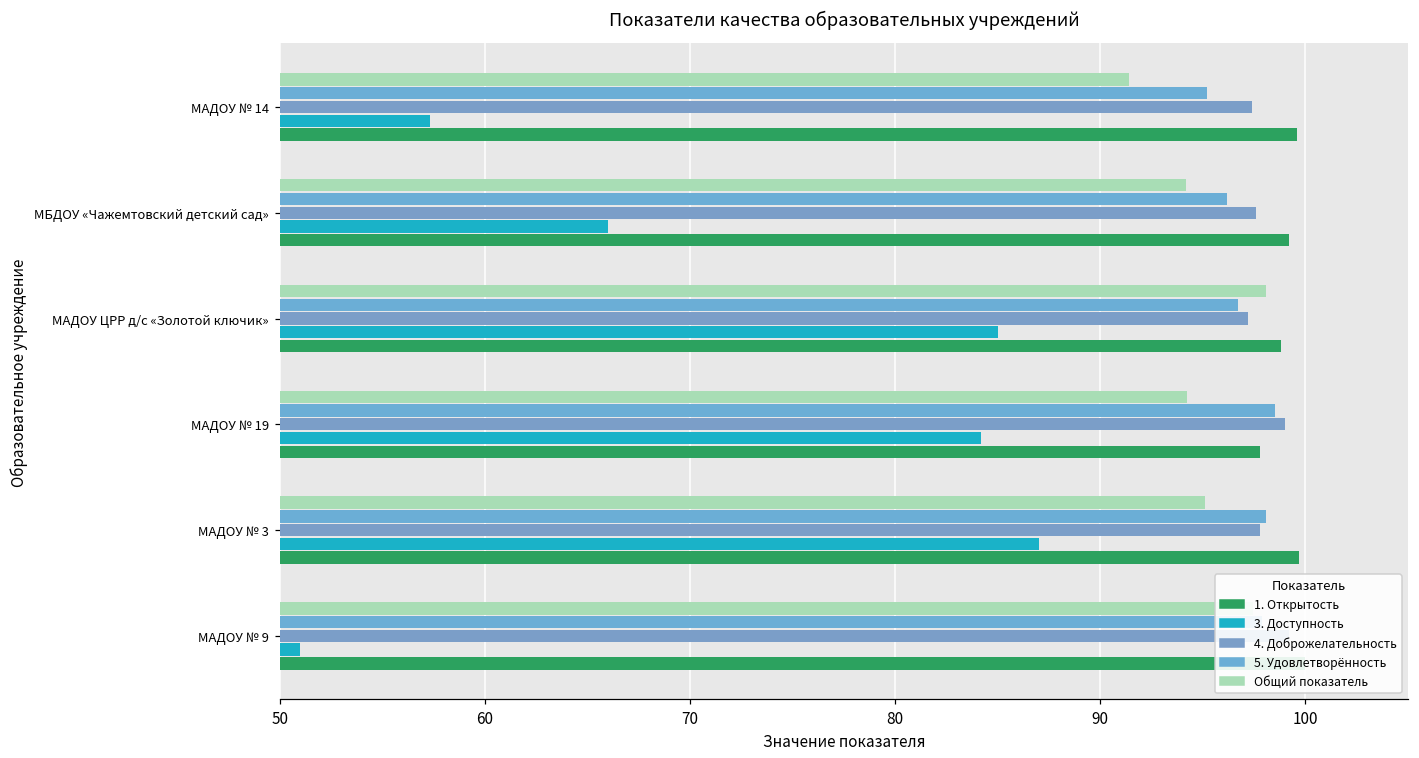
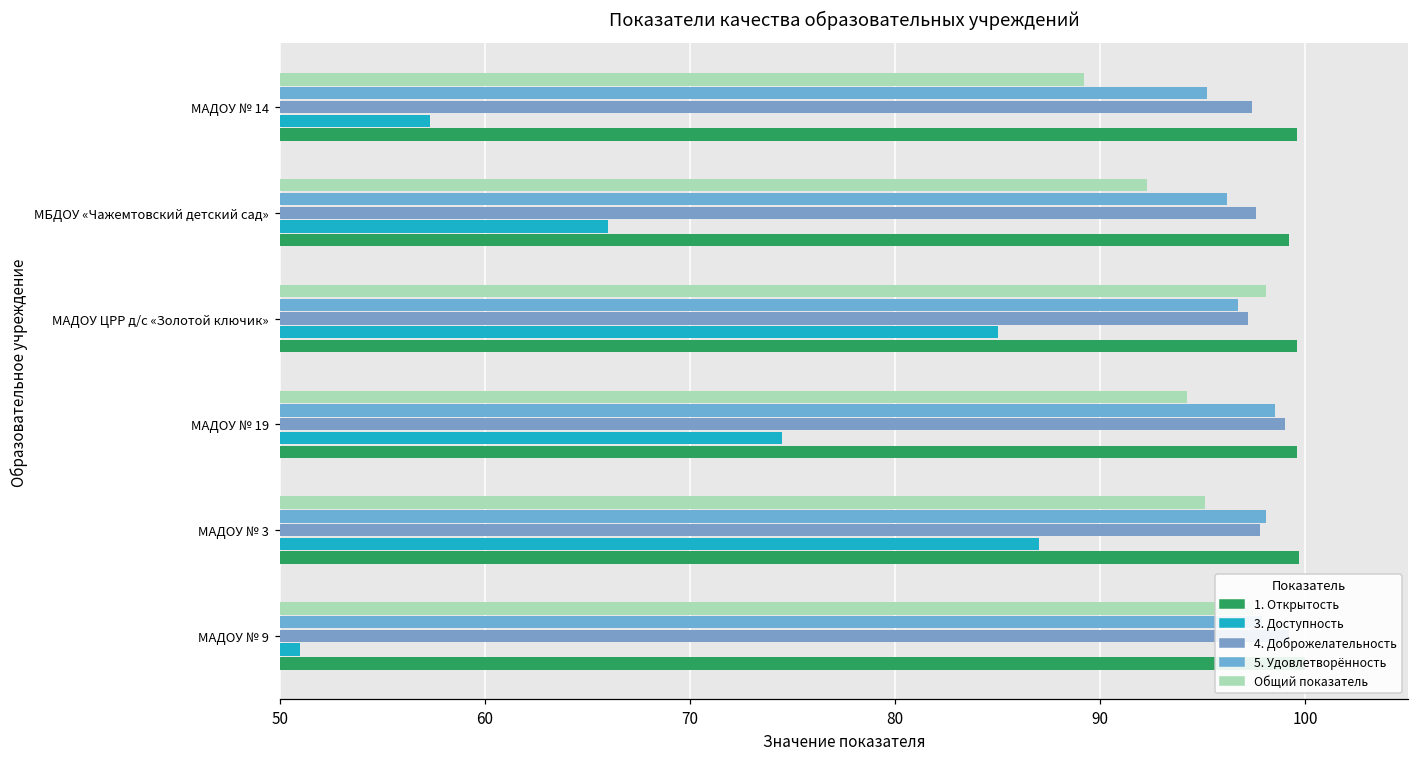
  {
    "1. Открытость": {
      "МАДОУ № 14": 99.6,
      "МБДОУ «Чажемтовский детский сад»": 99.2,
-     "МАДОУ ЦРР д/с «Золотой ключик»": 98.8,
-     "МАДОУ № 19": 97.8,
+     "МАДОУ ЦРР д/с «Золотой ключик»": 99.6,
+     "МАДОУ № 19": 99.6,
      "МАДОУ № 3": 99.7
    },
    "3. Доступность": {
      "МАДОУ № 14": 57.3,
      "МБДОУ «Чажемтовский детский сад»": 66.0,
      "МАДОУ ЦРР д/с «Золотой ключик»": 85.0,
-     "МАДОУ № 19": 84.2,
+     "МАДОУ № 19": 74.5,
      "МАДОУ № 3": 87.0,
      "МАДОУ № 9": 51.0
    },
    "Общий показатель": {
-     "МАДОУ № 14": 91.4,
-     "МБДОУ «Чажемтовский детский сад»": 94.2,
+     "МАДОУ № 14": 89.2,
+     "МБДОУ «Чажемтовский детский сад»": 92.3,
      "МАДОУ ЦРР д/с «Золотой ключик»": 98.1,
      "МАДОУ № 19": 94.2,
      "МАДОУ № 3": 95.1
    }
  }
